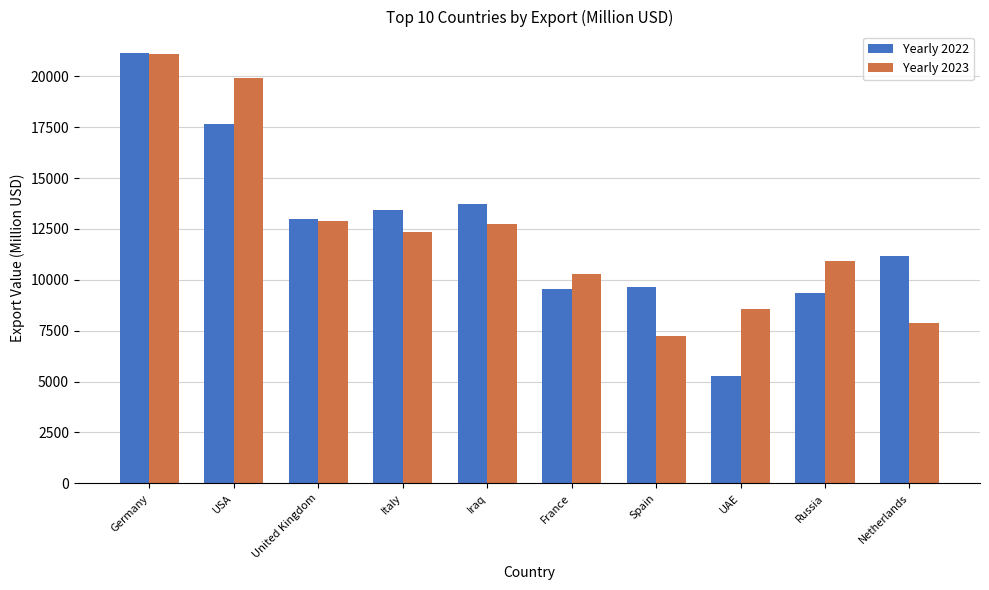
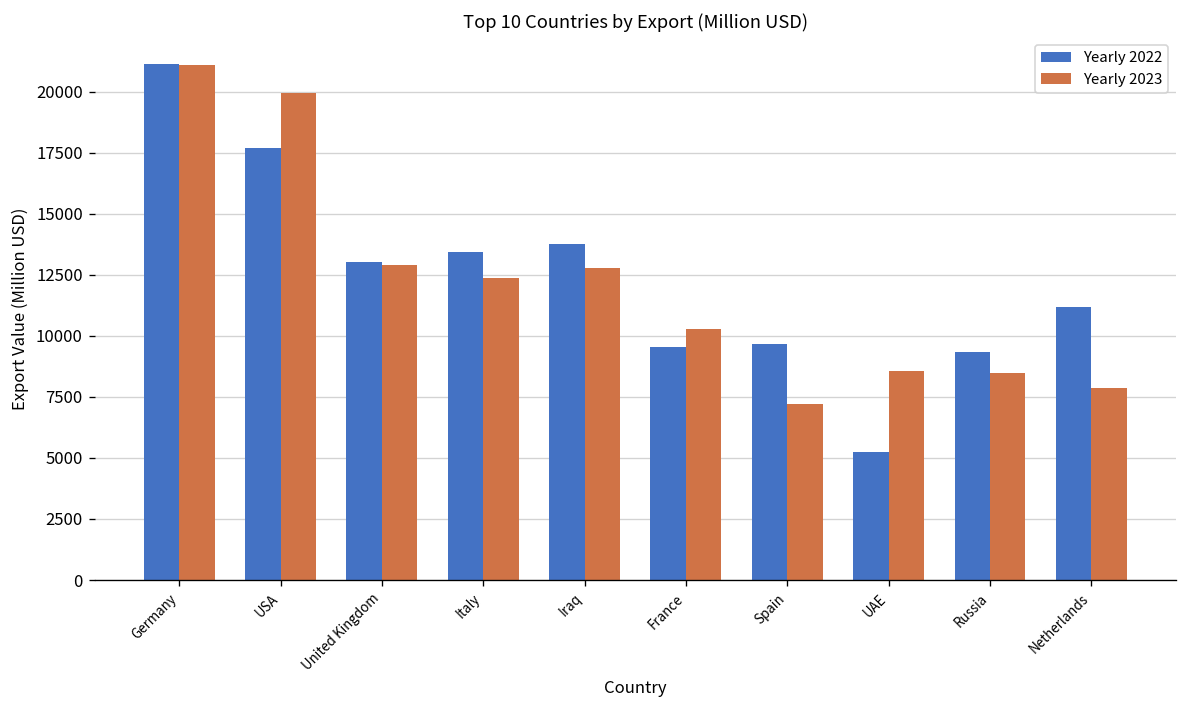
  {
    "Yearly 2022": {
      "Germany": 21100,
      "USA": 17700,
      "United Kingdom": 13000,
      "Italy": 13400,
      "Iraq": 13800,
      "France": 9500,
      "Spain": 9700,
      "UAE": 5300,
      "Russia": 9300,
      "Netherlands": 11200
    },
    "Yearly 2023": {
      "Germany": 21100,
      "USA": 19900,
      "United Kingdom": 12900,
      "Italy": 12400,
      "Iraq": 12800,
      "France": 10300,
      "Spain": 7200,
      "UAE": 8600,
-     "Russia": 10900,
+     "Russia": 8500,
      "Netherlands": 7900
    }
  }
